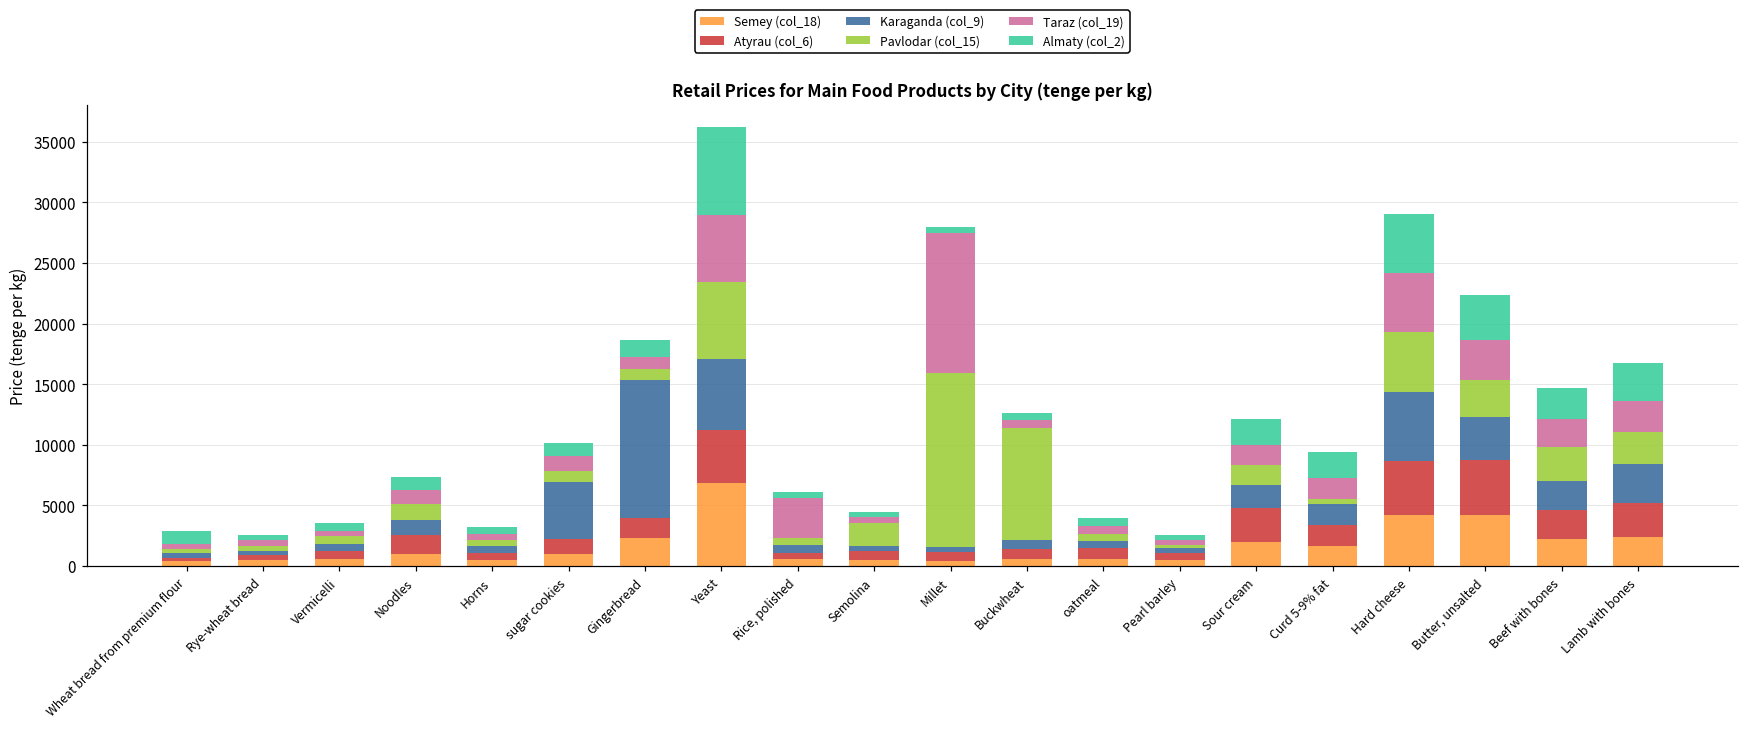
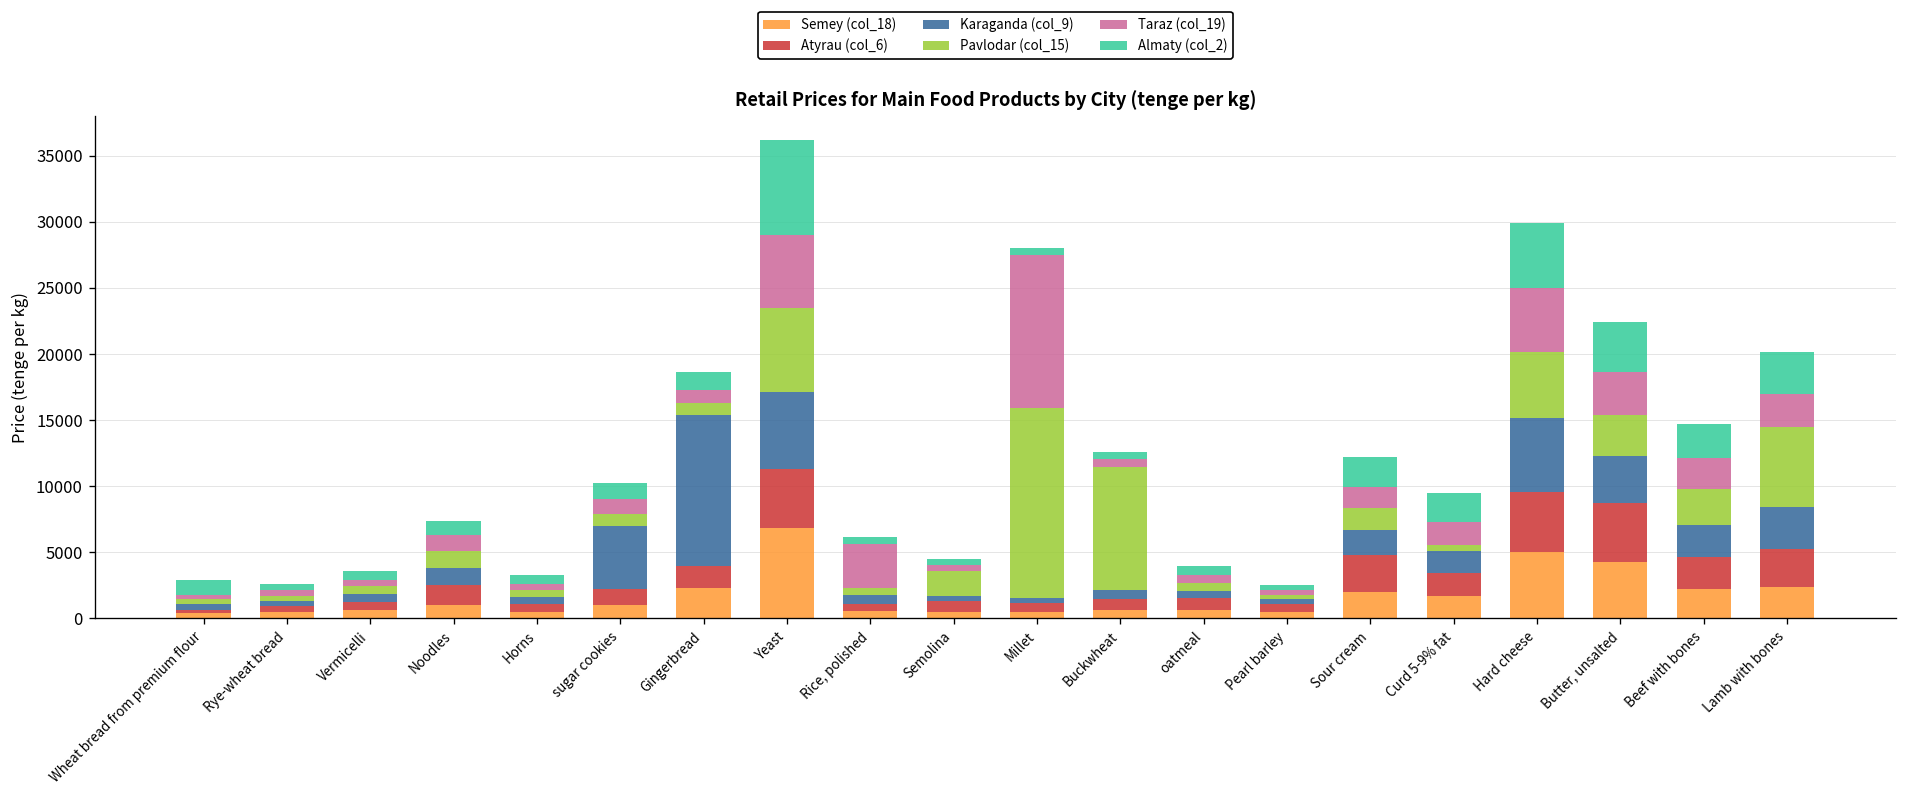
  {
    "Semey (col_18)": {
      "Wheat bread from premium flour": 400,
      "Rye-wheat bread": 500,
      "Vermicelli": 600,
      "Noodles": 1000,
      "Horns": 500,
      "sugar cookies": 1000,
      "Gingerbread": 2300,
      "Yeast": 6800,
      "Rice, polished": 600,
      "Semolina": 500,
      "Millet": 400,
      "Buckwheat": 600,
      "oatmeal": 600,
      "Pearl barley": 500,
      "Sour cream": 2000,
      "Curd 5-9% fat": 1700,
-     "Hard cheese": 4200,
+     "Hard cheese": 5000,
      "Butter, unsalted": 4200,
      "Beef with bones": 2200,
      "Lamb with bones": 2400
    },
    "Atyrau (col_6)": {
      "Wheat bread from premium flour": 200,
      "Rye-wheat bread": 400,
      "Vermicelli": 600,
      "Noodles": 1500,
      "Horns": 600,
      "sugar cookies": 1200,
      "Gingerbread": 1700,
      "Yeast": 4400,
      "Rice, polished": 500,
      "Semolina": 800,
      "Millet": 700,
      "Buckwheat": 800,
      "oatmeal": 900,
      "Pearl barley": 600,
      "Sour cream": 2800,
      "Curd 5-9% fat": 1700,
      "Hard cheese": 4500,
      "Butter, unsalted": 4500,
      "Beef with bones": 2400,
      "Lamb with bones": 2900
    },
    "Karaganda (col_9)": {
      "Wheat bread from premium flour": 500,
      "Rye-wheat bread": 400,
      "Vermicelli": 600,
      "Noodles": 1300,
      "Horns": 600,
      "sugar cookies": 4700,
      "Gingerbread": 11400,
      "Yeast": 5800,
      "Rice, polished": 600,
      "Semolina": 400,
      "Millet": 400,
      "Buckwheat": 700,
      "oatmeal": 500,
      "Pearl barley": 400,
      "Sour cream": 1900,
      "Curd 5-9% fat": 1700,
      "Hard cheese": 5700,
      "Butter, unsalted": 3600,
      "Beef with bones": 2400,
      "Lamb with bones": 3200
    },
    "Pavlodar (col_15)": {
      "Wheat bread from premium flour": 300,
      "Rye-wheat bread": 400,
      "Vermicelli": 600,
      "Noodles": 1300,
      "Horns": 600,
      "sugar cookies": 900,
      "Gingerbread": 900,
      "Yeast": 6400,
      "Rice, polished": 600,
      "Semolina": 1900,
      "Millet": 14400,
      "Buckwheat": 9300,
      "oatmeal": 600,
      "Pearl barley": 300,
      "Sour cream": 1600,
      "Curd 5-9% fat": 400,
      "Hard cheese": 5000,
      "Butter, unsalted": 3100,
      "Beef with bones": 2800,
-     "Lamb with bones": 2700
+     "Lamb with bones": 6000
    },
    "Taraz (col_19)": {
      "Wheat bread from premium flour": 300,
      "Rye-wheat bread": 400,
      "Vermicelli": 500,
      "Noodles": 1200,
      "Horns": 500,
      "sugar cookies": 1200,
      "Gingerbread": 1000,
      "Yeast": 5500,
      "Rice, polished": 3300,
      "Semolina": 400,
      "Millet": 11600,
      "Buckwheat": 600,
      "oatmeal": 600,
      "Pearl barley": 400,
      "Sour cream": 1600,
      "Curd 5-9% fat": 1800,
      "Hard cheese": 4800,
      "Butter, unsalted": 3300,
      "Beef with bones": 2400,
      "Lamb with bones": 2500
    },
    "Almaty (col_2)": {
      "Wheat bread from premium flour": 1100,
      "Rye-wheat bread": 500,
      "Vermicelli": 600,
      "Noodles": 1000,
      "Horns": 600,
      "sugar cookies": 1100,
      "Gingerbread": 1400,
      "Yeast": 7200,
      "Rice, polished": 500,
      "Semolina": 500,
      "Millet": 500,
      "Buckwheat": 600,
      "oatmeal": 700,
      "Pearl barley": 400,
      "Sour cream": 2200,
      "Curd 5-9% fat": 2200,
      "Hard cheese": 4900,
      "Butter, unsalted": 3800,
      "Beef with bones": 2500,
      "Lamb with bones": 3200
    }
  }
